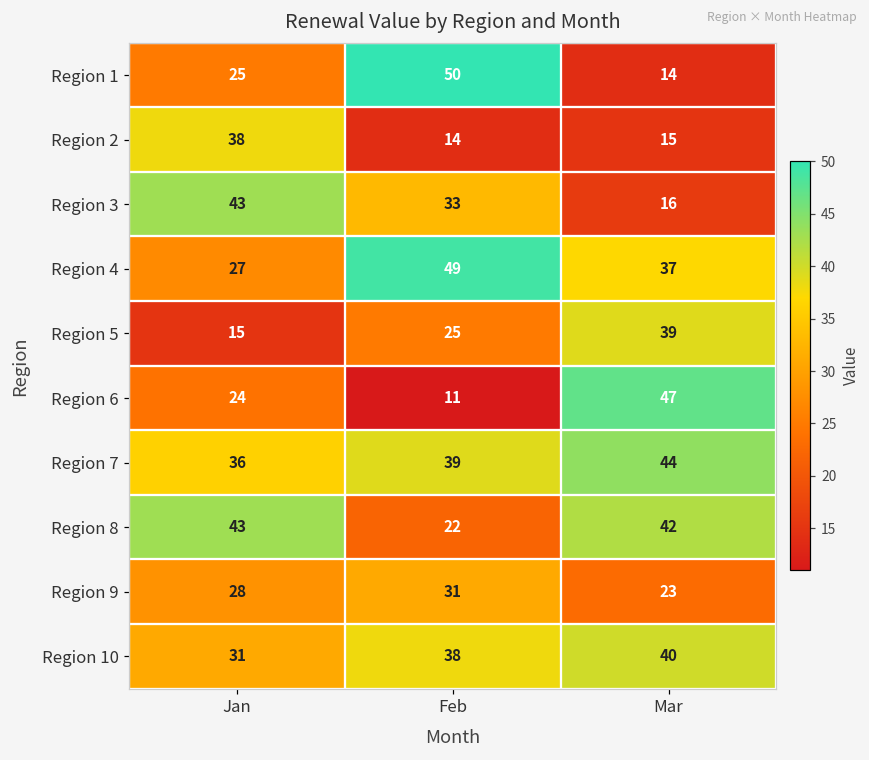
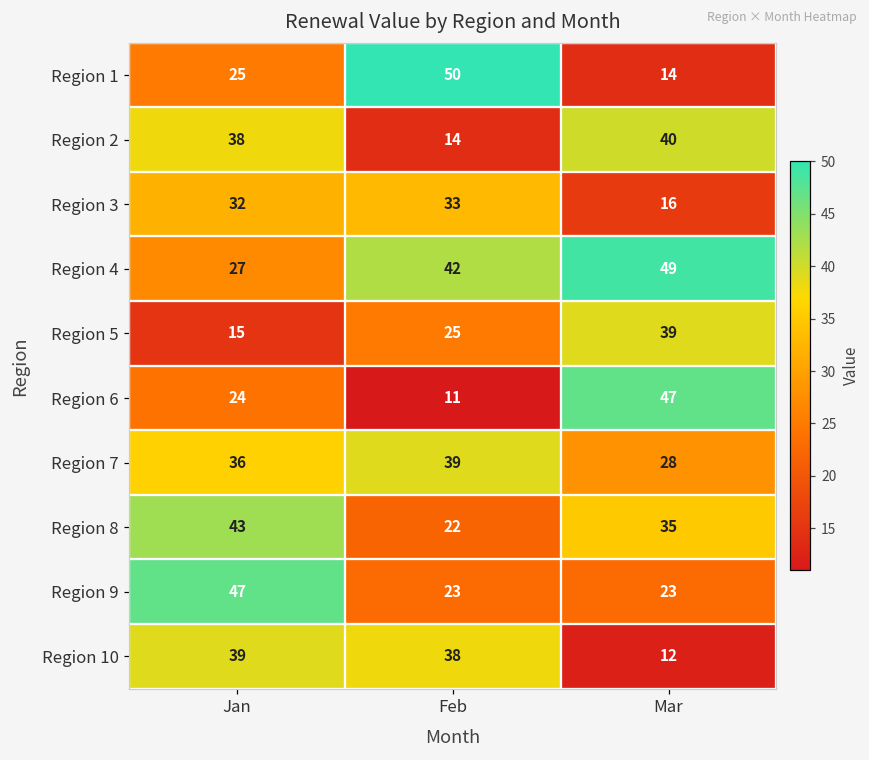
  {
    "Region 1": {
      "Jan": 25,
      "Feb": 50,
      "Mar": 14
    },
    "Region 2": {
      "Jan": 38,
      "Feb": 14,
-     "Mar": 15
+     "Mar": 40
    },
    "Region 3": {
-     "Jan": 43,
+     "Jan": 32,
      "Feb": 33,
      "Mar": 16
    },
    "Region 4": {
      "Jan": 27,
-     "Feb": 49,
-     "Mar": 37
+     "Feb": 42,
+     "Mar": 49
    },
    "Region 5": {
      "Jan": 15,
      "Feb": 25,
      "Mar": 39
    },
    "Region 6": {
      "Jan": 24,
      "Feb": 11,
      "Mar": 47
    },
    "Region 7": {
      "Jan": 36,
      "Feb": 39,
-     "Mar": 44
+     "Mar": 28
    },
    "Region 8": {
      "Jan": 43,
      "Feb": 22,
-     "Mar": 42
+     "Mar": 35
    },
    "Region 9": {
-     "Jan": 28,
-     "Feb": 31,
+     "Jan": 47,
+     "Feb": 23,
      "Mar": 23
    },
    "Region 10": {
-     "Jan": 31,
+     "Jan": 39,
      "Feb": 38,
-     "Mar": 40
+     "Mar": 12
    }
  }
